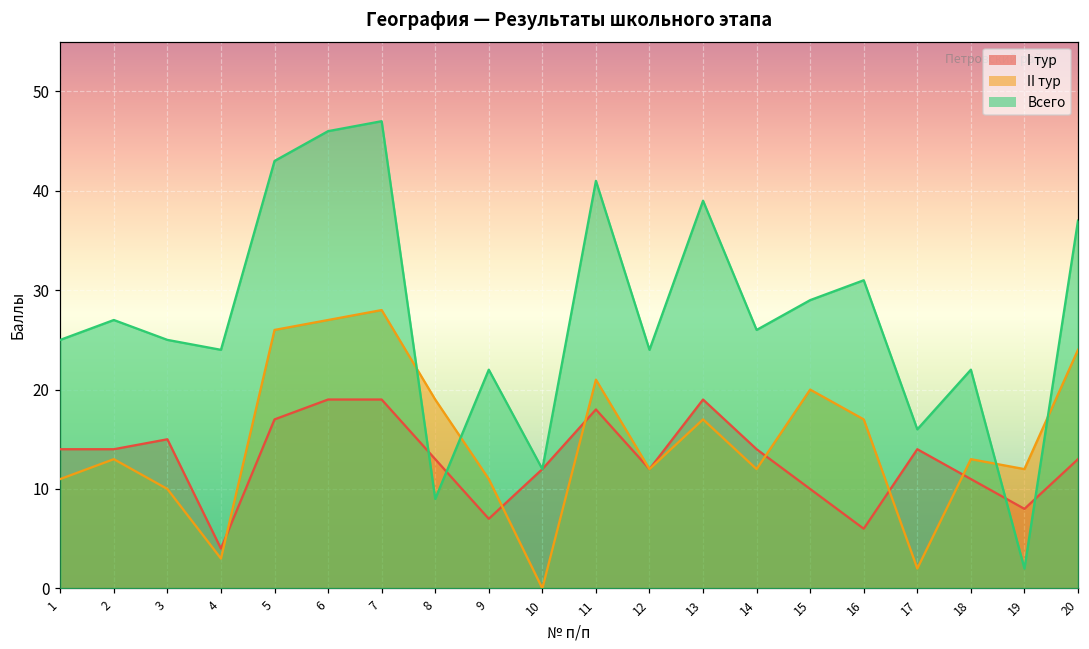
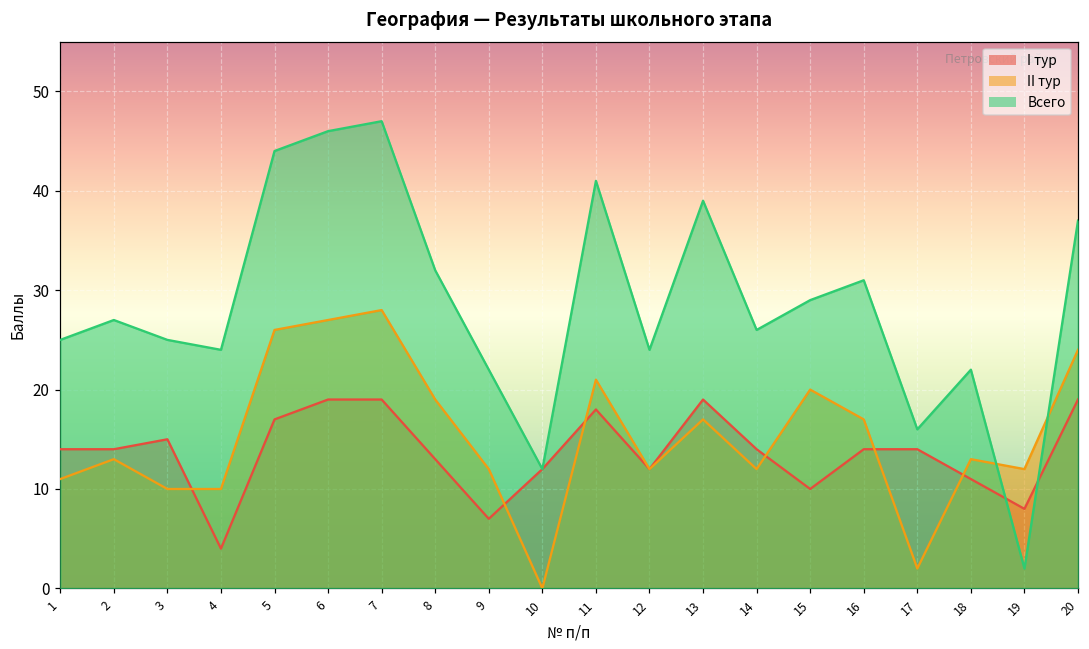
  {
    "I тур": {
      "1": 14,
      "2": 14,
      "3": 15,
      "4": 4,
      "5": 17,
      "6": 19,
      "7": 19,
      "8": 13,
      "9": 7,
      "11": 18,
      "13": 19,
      "14": 14,
      "15": 10,
-     "16": 6,
+     "16": 14,
      "17": 14,
      "18": 11,
      "19": 8,
-     "20": 13
+     "20": 19
    },
    "II тур": {
      "1": 11,
      "2": 13,
      "3": 10,
-     "4": 3,
+     "4": 10,
      "5": 26,
      "6": 27,
      "7": 28,
      "8": 19,
-     "9": 11,
+     "9": 12,
      "10": 0,
      "11": 21,
      "13": 17,
      "14": 12,
      "15": 20,
      "16": 17,
      "17": 2,
      "18": 13,
      "19": 12,
      "20": 24
    },
    "Всего": {
      "1": 25,
      "2": 27,
      "3": 25,
      "4": 24,
-     "5": 43,
+     "5": 44,
      "6": 46,
      "7": 47,
-     "8": 9,
+     "8": 32,
      "9": 22,
      "11": 41,
      "12": 24,
      "13": 39,
      "14": 26,
      "15": 29,
      "16": 31,
      "17": 16,
      "18": 22,
      "19": 2,
      "20": 37
    }
  }
